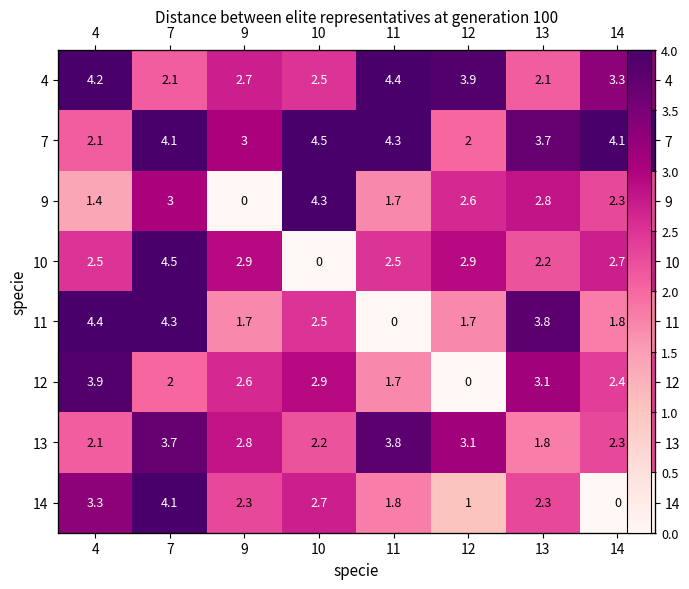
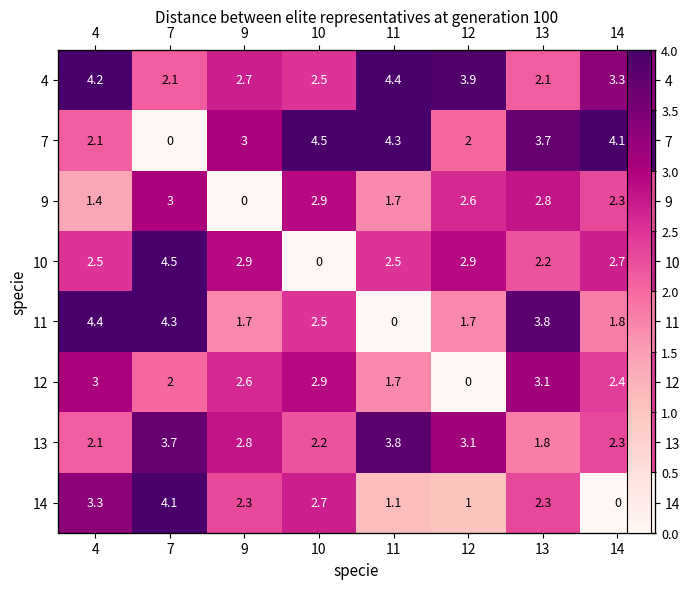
  {
    "4": {
      "4": 4.2,
      "7": 2.1,
      "9": 2.7,
      "10": 2.5,
      "11": 4.4,
      "12": 3.9,
      "13": 2.1,
      "14": 3.3
    },
    "7": {
      "4": 2.1,
-     "7": 4.1,
+     "7": 0,
      "9": 3,
      "10": 4.5,
      "11": 4.3,
      "12": 2,
      "13": 3.7,
      "14": 4.1
    },
    "9": {
      "4": 1.4,
      "7": 3,
      "9": 0,
-     "10": 4.3,
+     "10": 2.9,
      "11": 1.7,
      "12": 2.6,
      "13": 2.8,
      "14": 2.3
    },
    "10": {
      "4": 2.5,
      "7": 4.5,
      "9": 2.9,
      "10": 0,
      "11": 2.5,
      "12": 2.9,
      "13": 2.2,
      "14": 2.7
    },
    "11": {
      "4": 4.4,
      "7": 4.3,
      "9": 1.7,
      "10": 2.5,
      "11": 0,
      "12": 1.7,
      "13": 3.8,
      "14": 1.8
    },
    "12": {
-     "4": 3.9,
+     "4": 3,
      "7": 2,
      "9": 2.6,
      "10": 2.9,
      "11": 1.7,
      "12": 0,
      "13": 3.1,
      "14": 2.4
    },
    "13": {
      "4": 2.1,
      "7": 3.7,
      "9": 2.8,
      "10": 2.2,
      "11": 3.8,
      "12": 3.1,
      "13": 1.8,
      "14": 2.3
    },
    "14": {
      "4": 3.3,
      "7": 4.1,
      "9": 2.3,
      "10": 2.7,
-     "11": 1.8,
+     "11": 1.1,
      "12": 1,
      "13": 2.3,
      "14": 0
    }
  }
